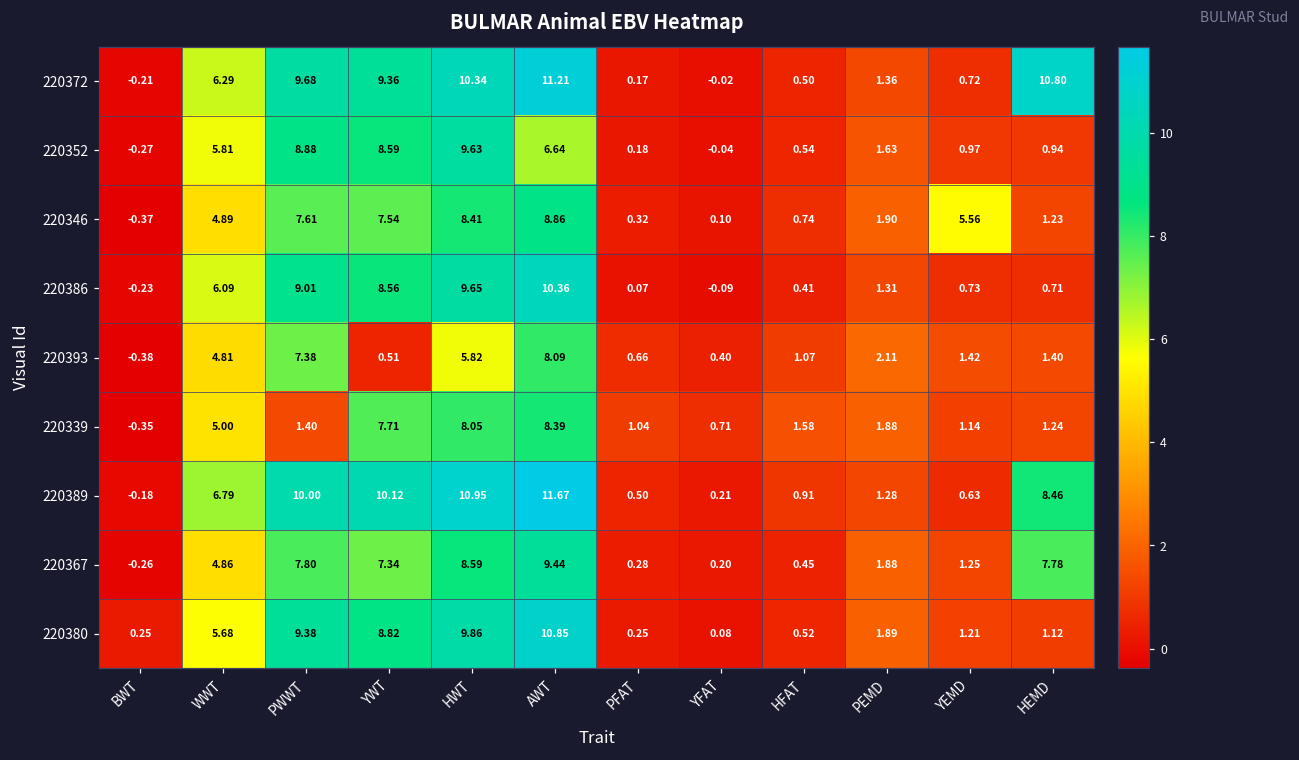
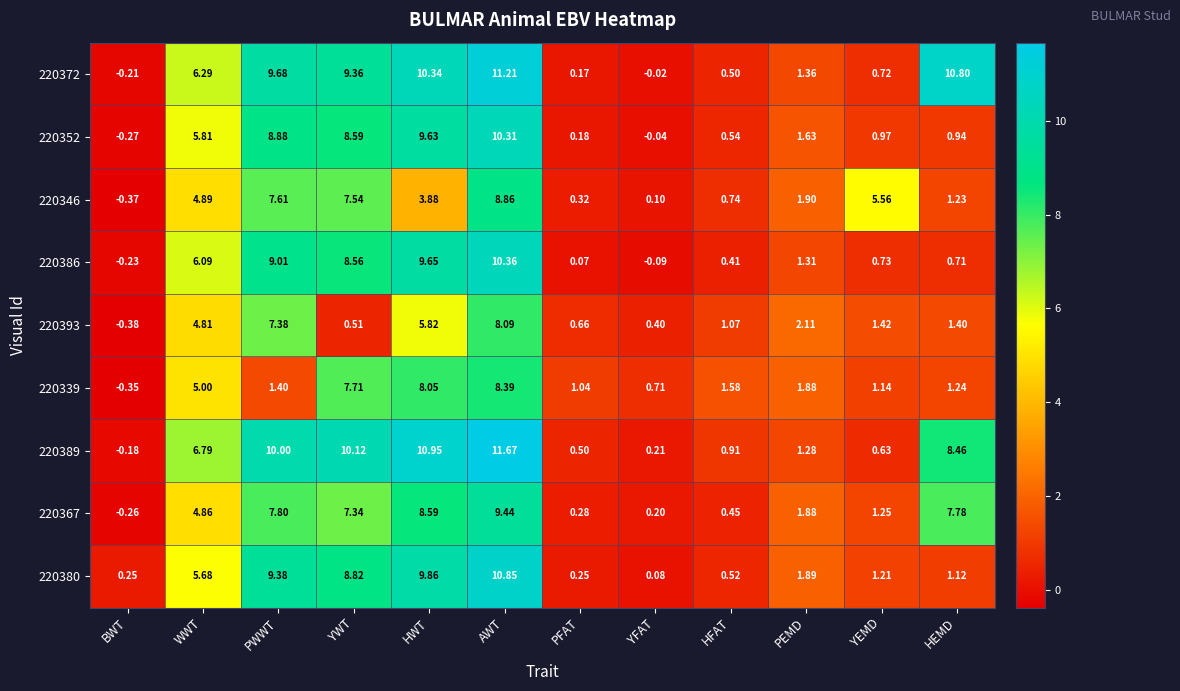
  {
    "220372": {
      "BWT": -0.21,
      "WWT": 6.29,
      "PWWT": 9.68,
      "YWT": 9.36,
      "HWT": 10.34,
      "AWT": 11.21,
      "PFAT": 0.17,
      "YFAT": -0.02,
      "HFAT": 0.50,
      "PEMD": 1.36,
      "YEMD": 0.72,
      "HEMD": 10.80
    },
    "220352": {
      "BWT": -0.27,
      "WWT": 5.81,
      "PWWT": 8.88,
      "YWT": 8.59,
      "HWT": 9.63,
-     "AWT": 6.64,
+     "AWT": 10.31,
      "PFAT": 0.18,
      "YFAT": -0.04,
      "HFAT": 0.54,
      "PEMD": 1.63,
      "YEMD": 0.97,
      "HEMD": 0.94
    },
    "220346": {
      "BWT": -0.37,
      "WWT": 4.89,
      "PWWT": 7.61,
      "YWT": 7.54,
-     "HWT": 8.41,
+     "HWT": 3.88,
      "AWT": 8.86,
      "PFAT": 0.32,
      "YFAT": 0.10,
      "HFAT": 0.74,
      "PEMD": 1.90,
      "YEMD": 5.56,
      "HEMD": 1.23
    },
    "220386": {
      "BWT": -0.23,
      "WWT": 6.09,
      "PWWT": 9.01,
      "YWT": 8.56,
      "HWT": 9.65,
      "AWT": 10.36,
      "PFAT": 0.07,
      "YFAT": -0.09,
      "HFAT": 0.41,
      "PEMD": 1.31,
      "YEMD": 0.73,
      "HEMD": 0.71
    },
    "220393": {
      "BWT": -0.38,
      "WWT": 4.81,
      "PWWT": 7.38,
      "YWT": 0.51,
      "HWT": 5.82,
      "AWT": 8.09,
      "PFAT": 0.66,
      "YFAT": 0.40,
      "HFAT": 1.07,
      "PEMD": 2.11,
      "YEMD": 1.42,
      "HEMD": 1.40
    },
    "220339": {
      "BWT": -0.35,
      "WWT": 5.00,
      "PWWT": 1.40,
      "YWT": 7.71,
      "HWT": 8.05,
      "AWT": 8.39,
      "PFAT": 1.04,
      "YFAT": 0.71,
      "HFAT": 1.58,
      "PEMD": 1.88,
      "YEMD": 1.14,
      "HEMD": 1.24
    },
    "220389": {
      "BWT": -0.18,
      "WWT": 6.79,
      "PWWT": 10.00,
      "YWT": 10.12,
      "HWT": 10.95,
      "AWT": 11.67,
      "PFAT": 0.50,
      "YFAT": 0.21,
      "HFAT": 0.91,
      "PEMD": 1.28,
      "YEMD": 0.63,
      "HEMD": 8.46
    },
    "220367": {
      "BWT": -0.26,
      "WWT": 4.86,
      "PWWT": 7.80,
      "YWT": 7.34,
      "HWT": 8.59,
      "AWT": 9.44,
      "PFAT": 0.28,
      "YFAT": 0.20,
      "HFAT": 0.45,
      "PEMD": 1.88,
      "YEMD": 1.25,
      "HEMD": 7.78
    },
    "220380": {
      "BWT": 0.25,
      "WWT": 5.68,
      "PWWT": 9.38,
      "YWT": 8.82,
      "HWT": 9.86,
      "AWT": 10.85,
      "PFAT": 0.25,
      "YFAT": 0.08,
      "HFAT": 0.52,
      "PEMD": 1.89,
      "YEMD": 1.21,
      "HEMD": 1.12
    }
  }
